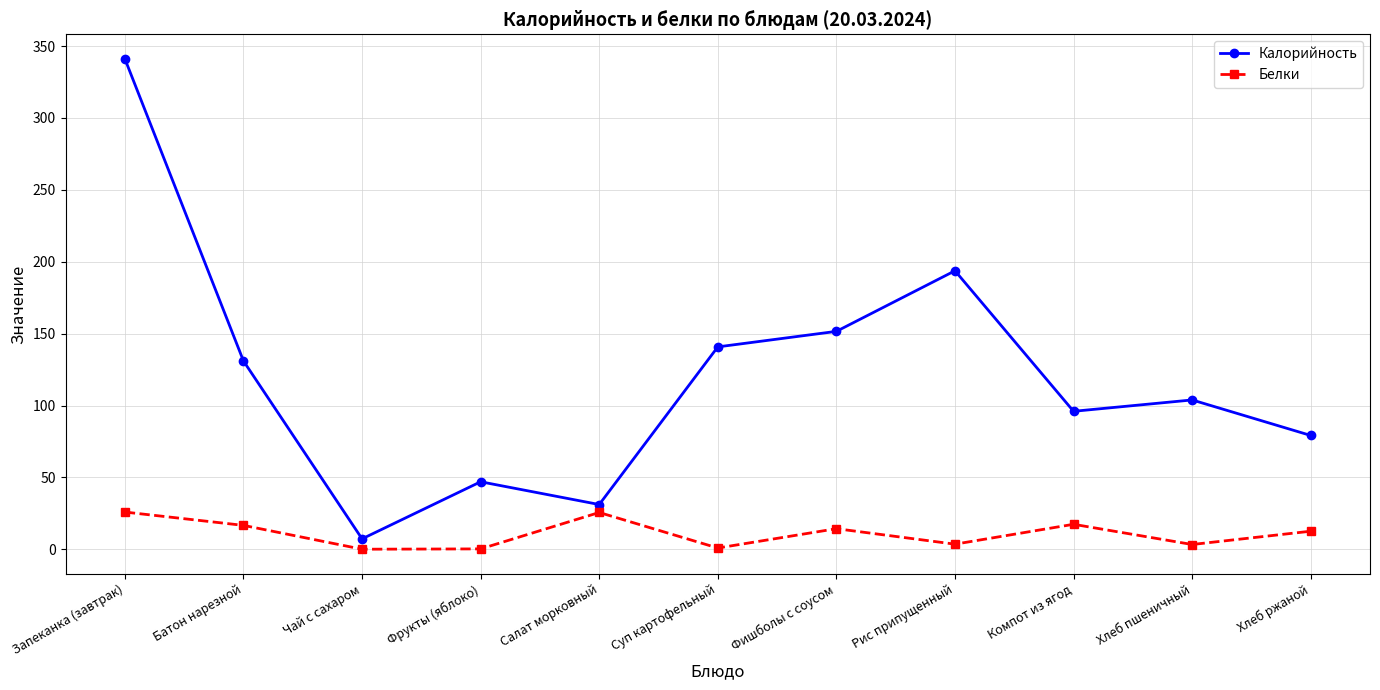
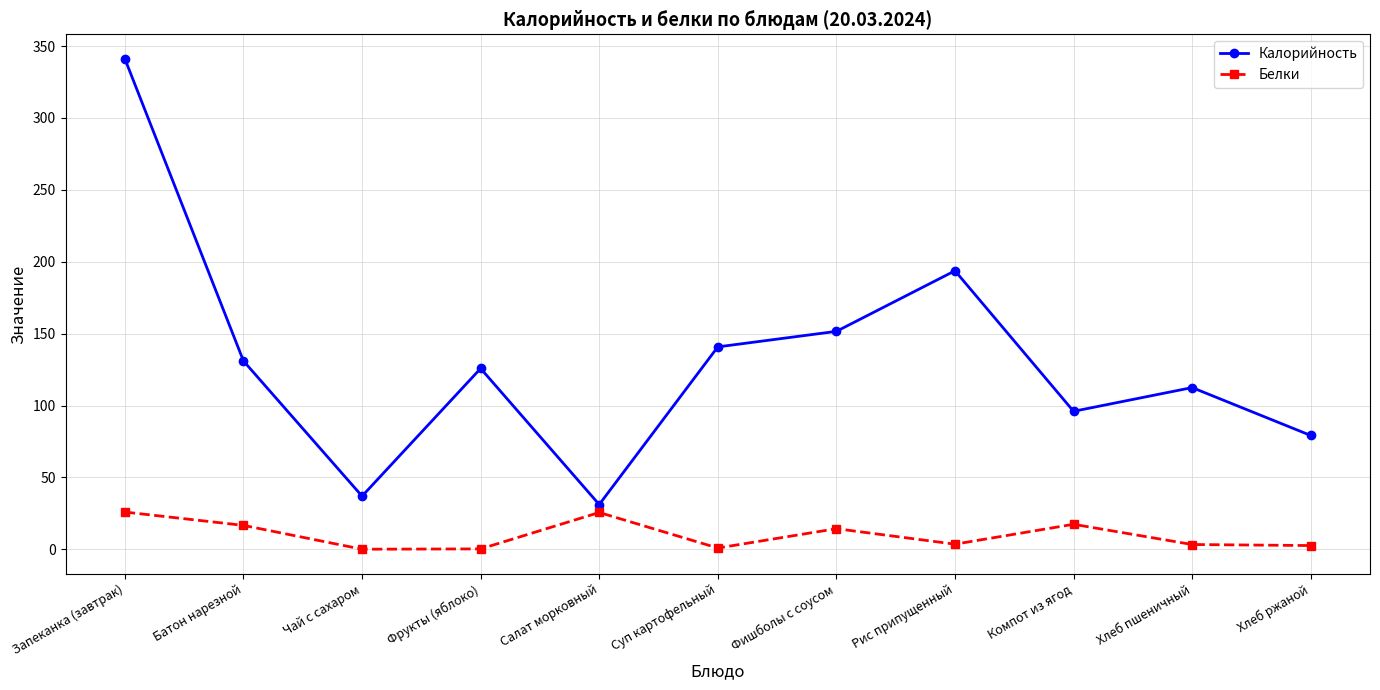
  {
    "Калорийность": {
      "Запеканка (завтрак)": 341,
      "Батон нарезной": 131,
-     "Чай с сахаром": 7,
-     "Фрукты (яблоко)": 47,
+     "Чай с сахаром": 37,
+     "Фрукты (яблоко)": 126,
      "Салат морковный": 31,
      "Суп картофельный": 141,
      "Фишболы с соусом": 152,
      "Рис припущенный": 194,
      "Компот из ягод": 96,
-     "Хлеб пшеничный": 104,
+     "Хлеб пшеничный": 113,
      "Хлеб ржаной": 79
    },
    "Белки": {
      "Запеканка (завтрак)": 26,
      "Батон нарезной": 17,
      "Чай с сахаром": 0,
      "Фрукты (яблоко)": 0,
      "Салат морковный": 26,
      "Суп картофельный": 1,
      "Фишболы с соусом": 14,
      "Рис припущенный": 4,
      "Компот из ягод": 17,
      "Хлеб пшеничный": 3,
-     "Хлеб ржаной": 13
+     "Хлеб ржаной": 3
    }
  }
